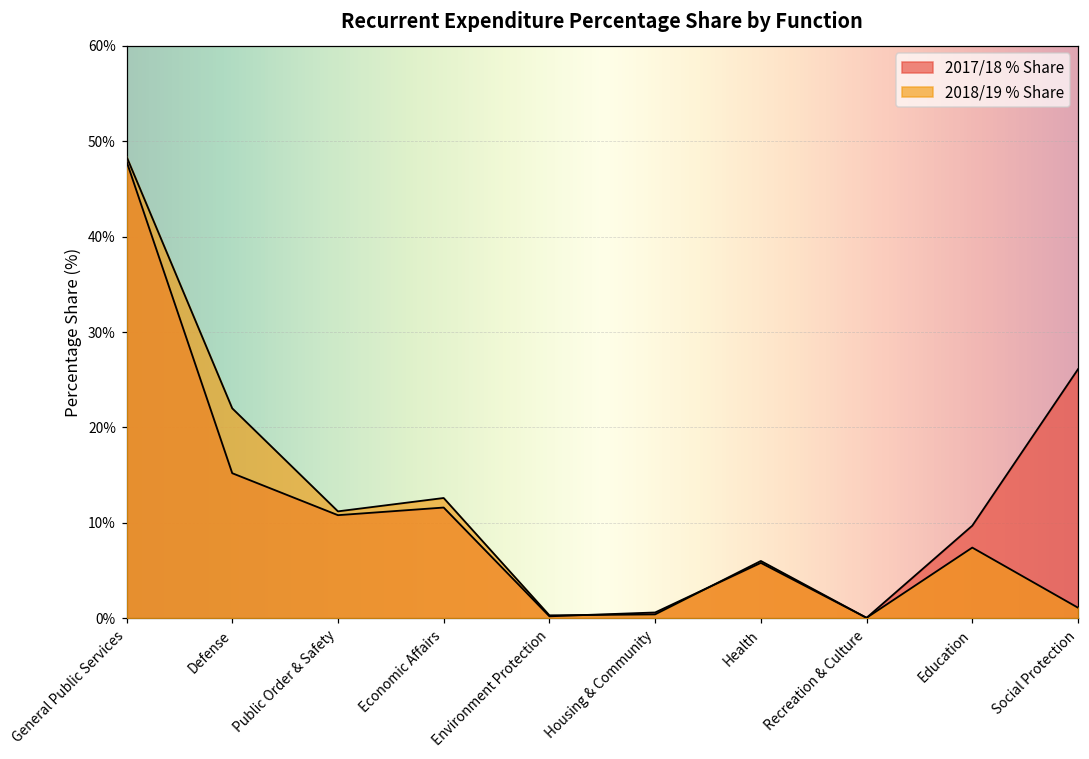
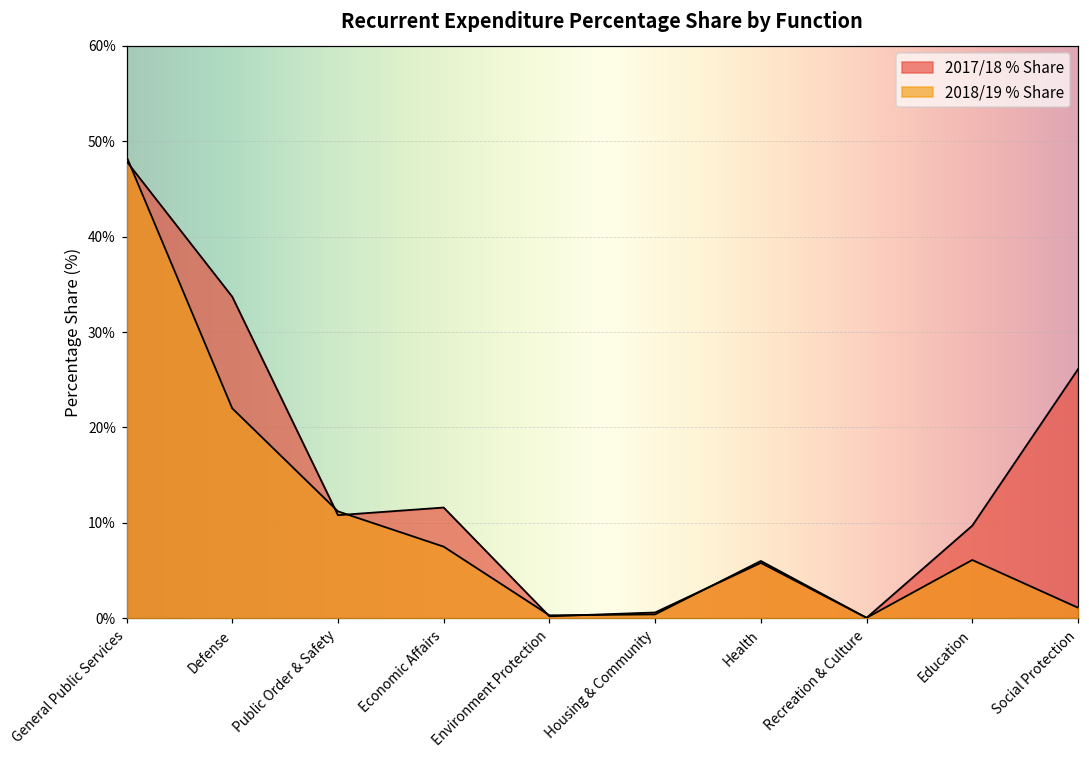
  {
    "2017/18 % Share": {
      "General Public Services": "48%",
-     "Defense": "15%",
+     "Defense": "34%",
      "Public Order & Safety": "11%",
      "Economic Affairs": "12%",
      "Education": "10%",
      "Social Protection": "26%"
    },
    "2018/19 % Share": {
      "General Public Services": "48%",
      "Defense": "22%",
      "Public Order & Safety": "11%",
-     "Economic Affairs": "13%",
-     "Education": "7%",
+     "Economic Affairs": "8%",
+     "Education": "6%",
      "Social Protection": "1%"
    }
  }
